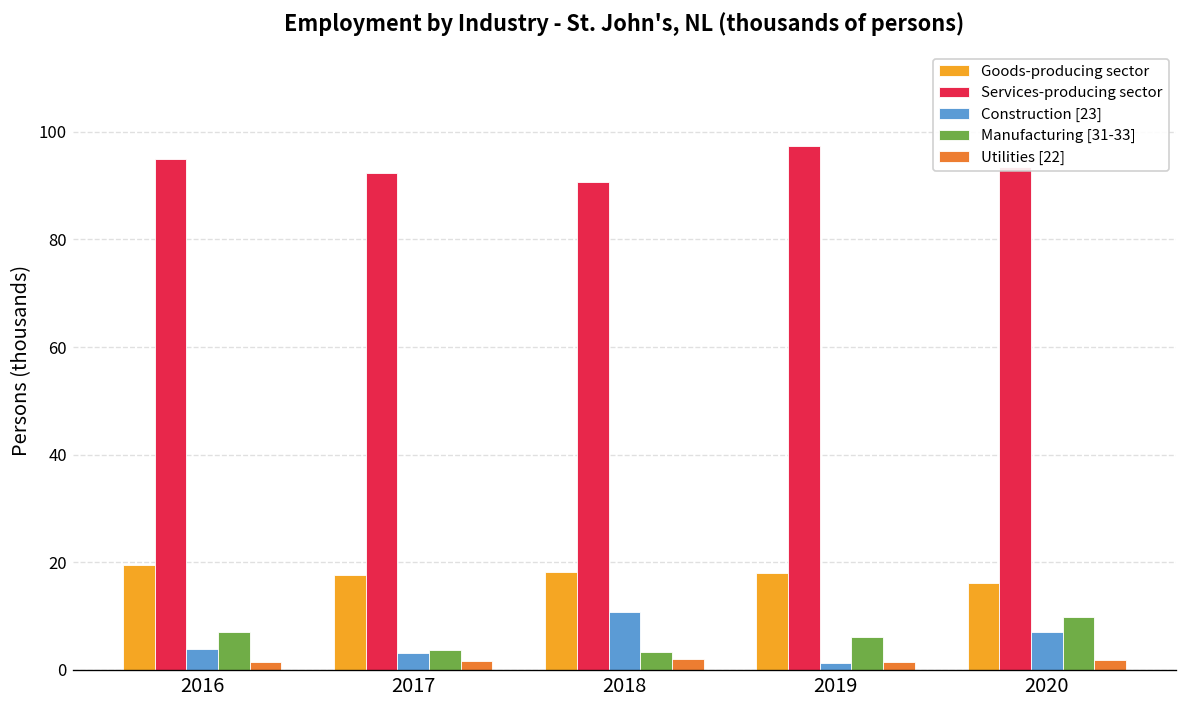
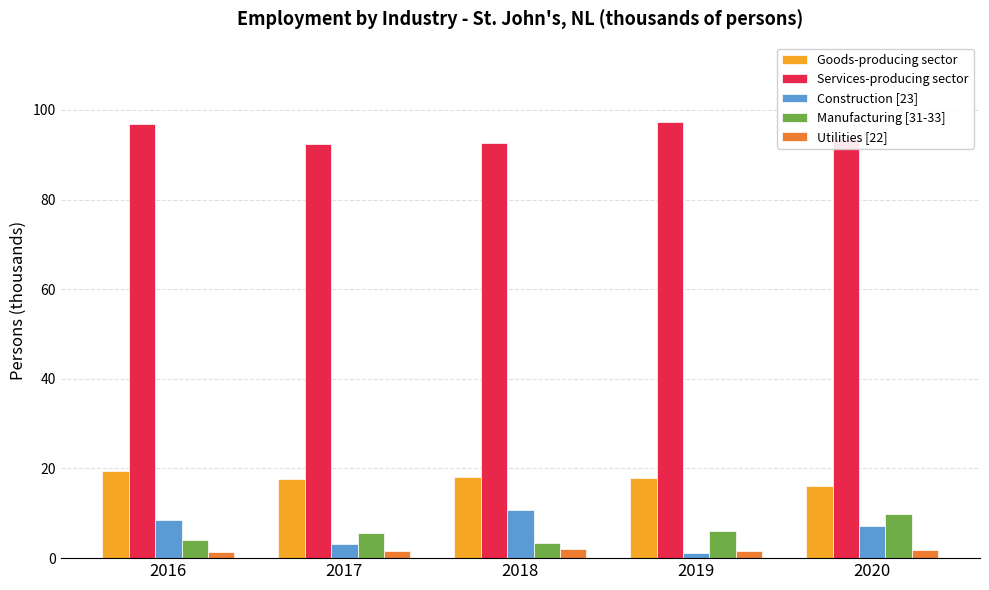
  {
    "Services-producing sector": {
-     "2016": 95,
+     "2016": 97,
      "2017": 92,
-     "2018": 91,
+     "2018": 93,
      "2019": 97
    },
    "Construction [23]": {
-     "2016": 4,
+     "2016": 8,
      "2017": 3,
      "2018": 11,
      "2019": 1,
      "2020": 7
    },
    "Manufacturing [31-33]": {
-     "2016": 7,
-     "2017": 4,
+     "2016": 4,
+     "2017": 6,
      "2018": 3,
      "2019": 6,
      "2020": 10
    }
  }
